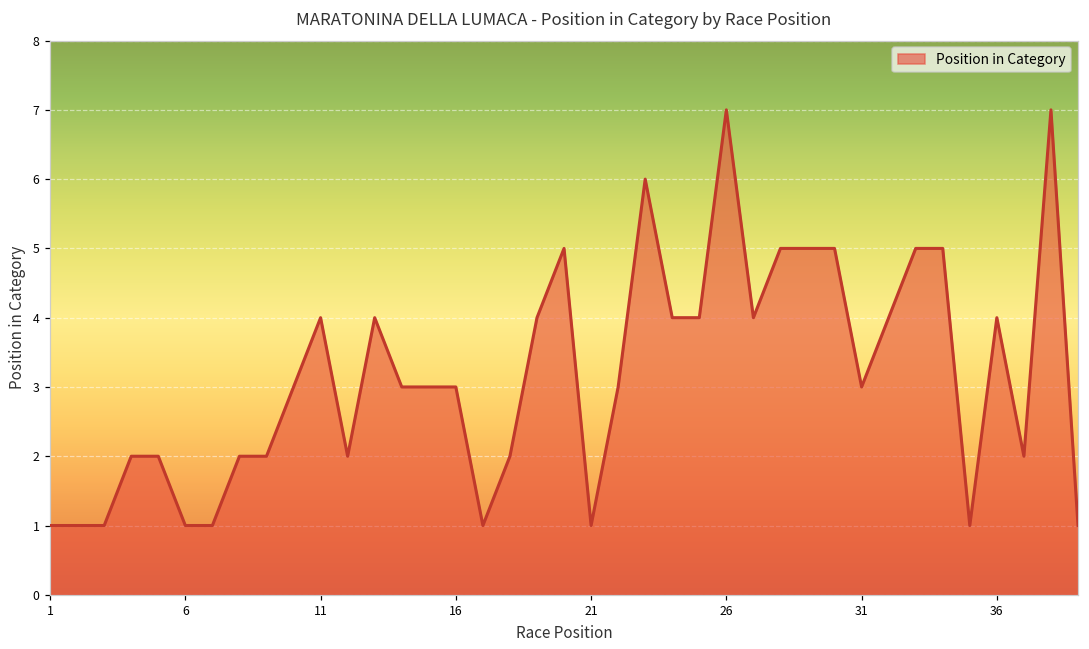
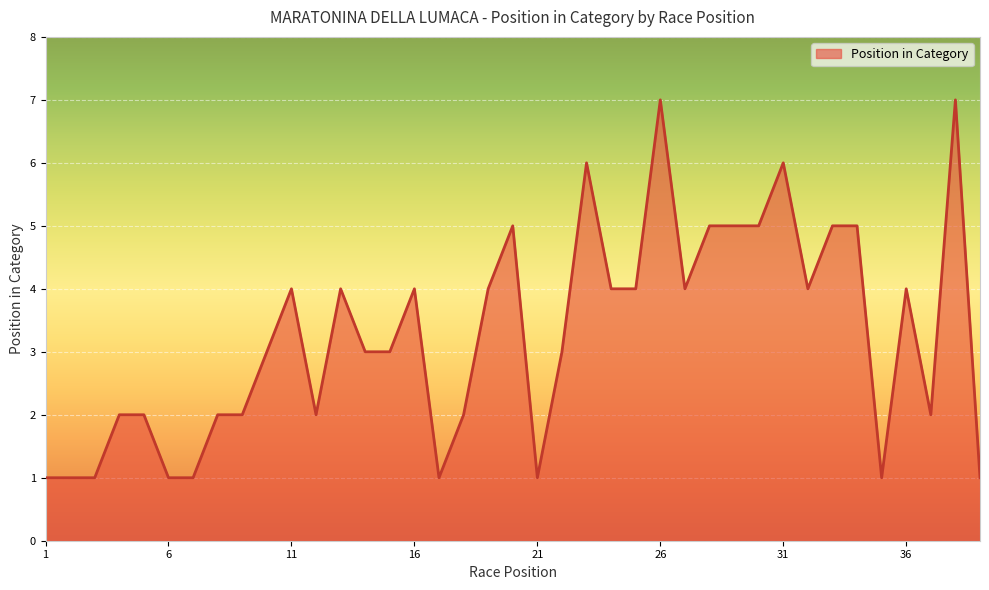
  {
    "1": 1,
    "6": 1,
    "11": 4,
-   "16": 3,
+   "16": 4,
    "21": 1,
    "26": 7,
-   "31": 3,
+   "31": 6,
    "36": 4
  }
